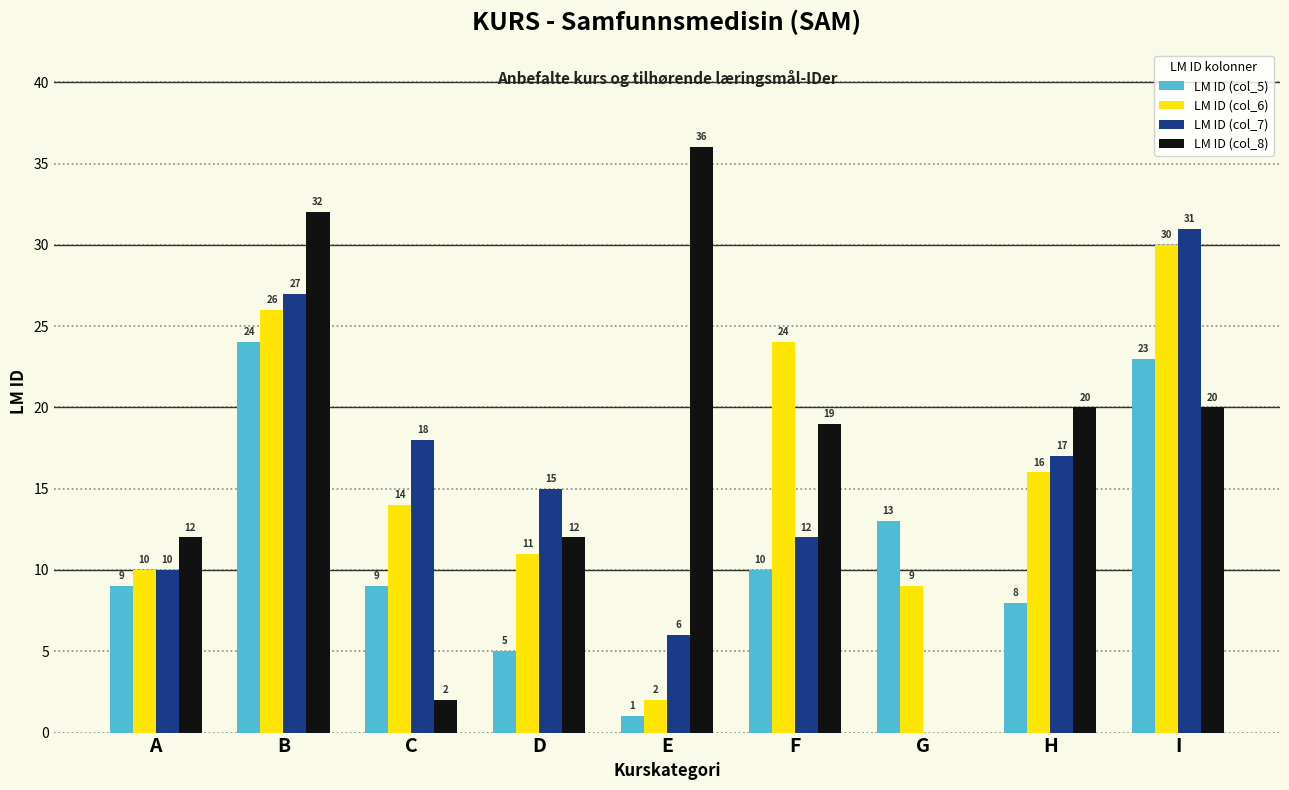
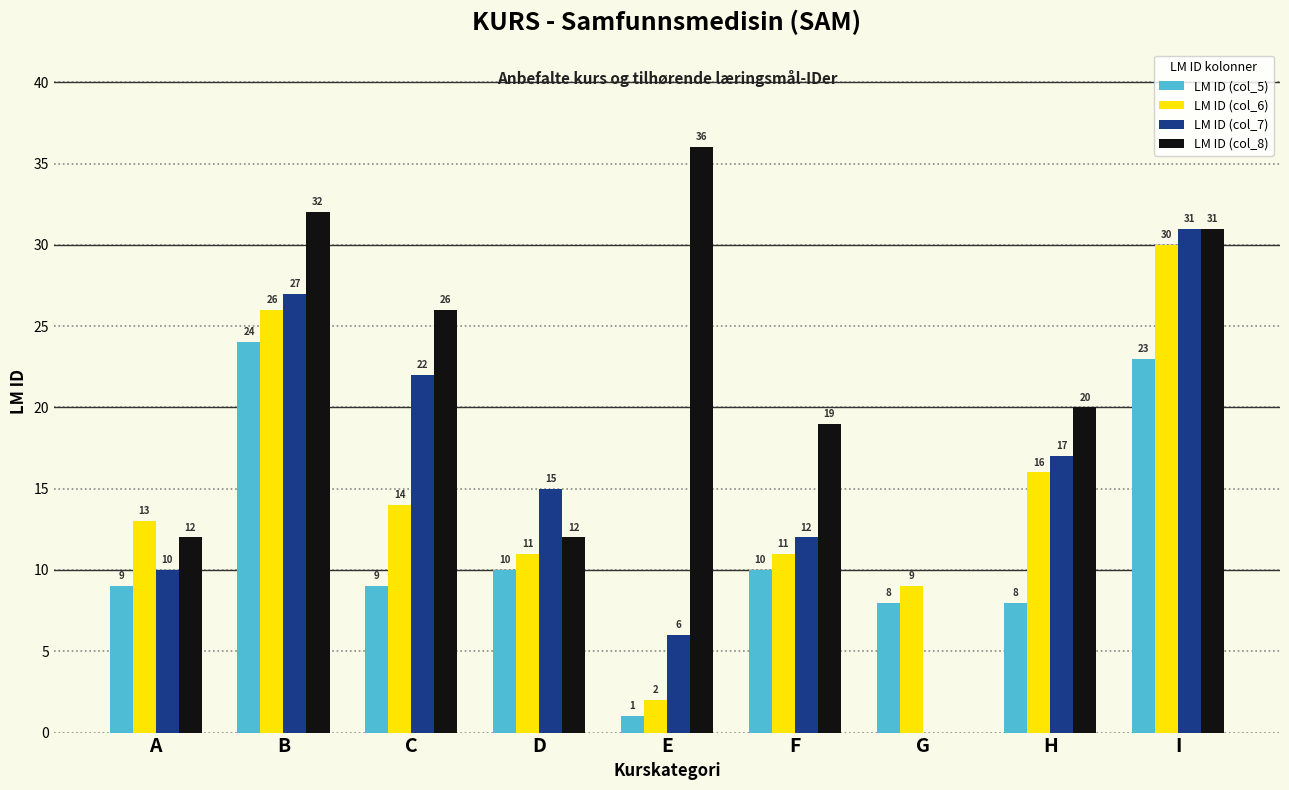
  {
    "LM ID (col_5)": {
      "A": 9,
      "B": 24,
      "C": 9,
-     "D": 5,
+     "D": 10,
      "E": 1,
      "F": 10,
-     "G": 13,
+     "G": 8,
      "H": 8,
      "I": 23
    },
    "LM ID (col_6)": {
-     "A": 10,
+     "A": 13,
      "B": 26,
      "C": 14,
      "D": 11,
      "E": 2,
-     "F": 24,
+     "F": 11,
      "G": 9,
      "H": 16,
      "I": 30
    },
    "LM ID (col_7)": {
      "A": 10,
      "B": 27,
-     "C": 18,
+     "C": 22,
      "D": 15,
      "E": 6,
      "F": 12,
      "H": 17,
      "I": 31
    },
    "LM ID (col_8)": {
      "A": 12,
      "B": 32,
-     "C": 2,
+     "C": 26,
      "D": 12,
      "E": 36,
      "F": 19,
      "H": 20,
-     "I": 20
+     "I": 31
    }
  }
